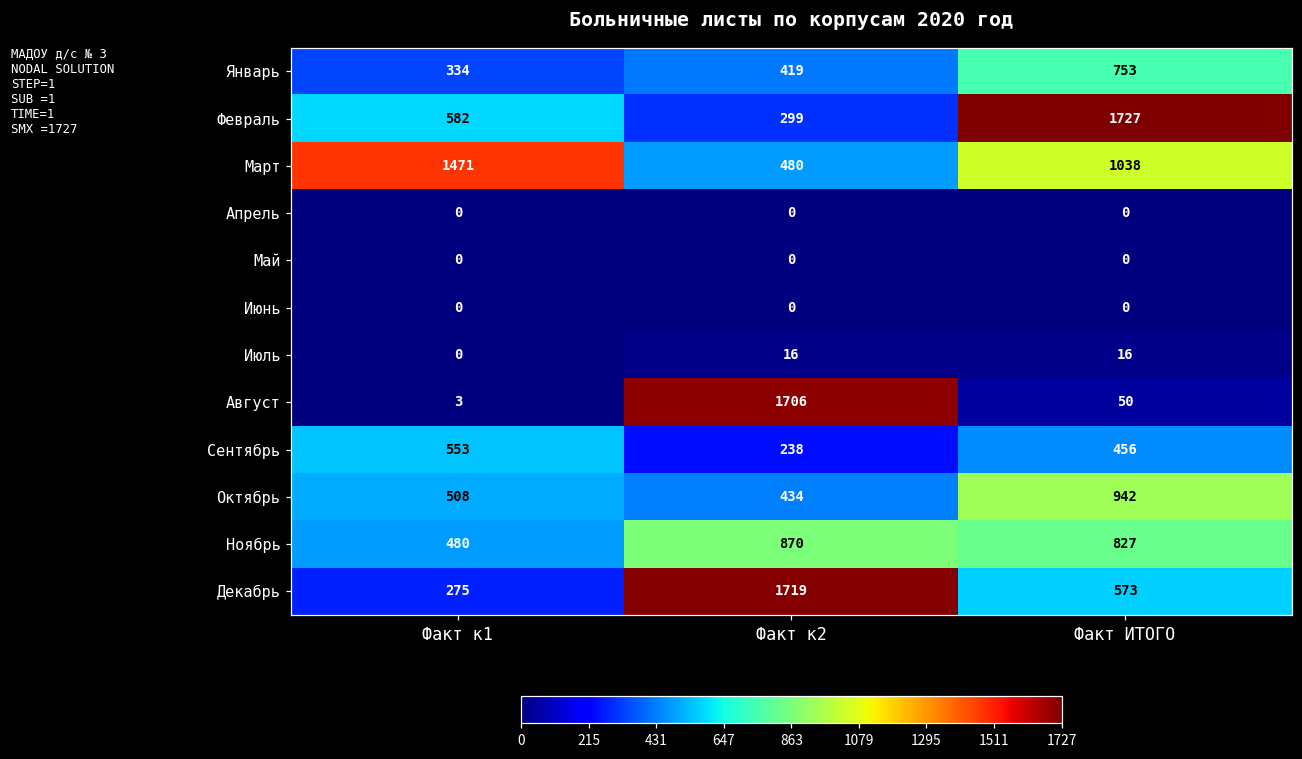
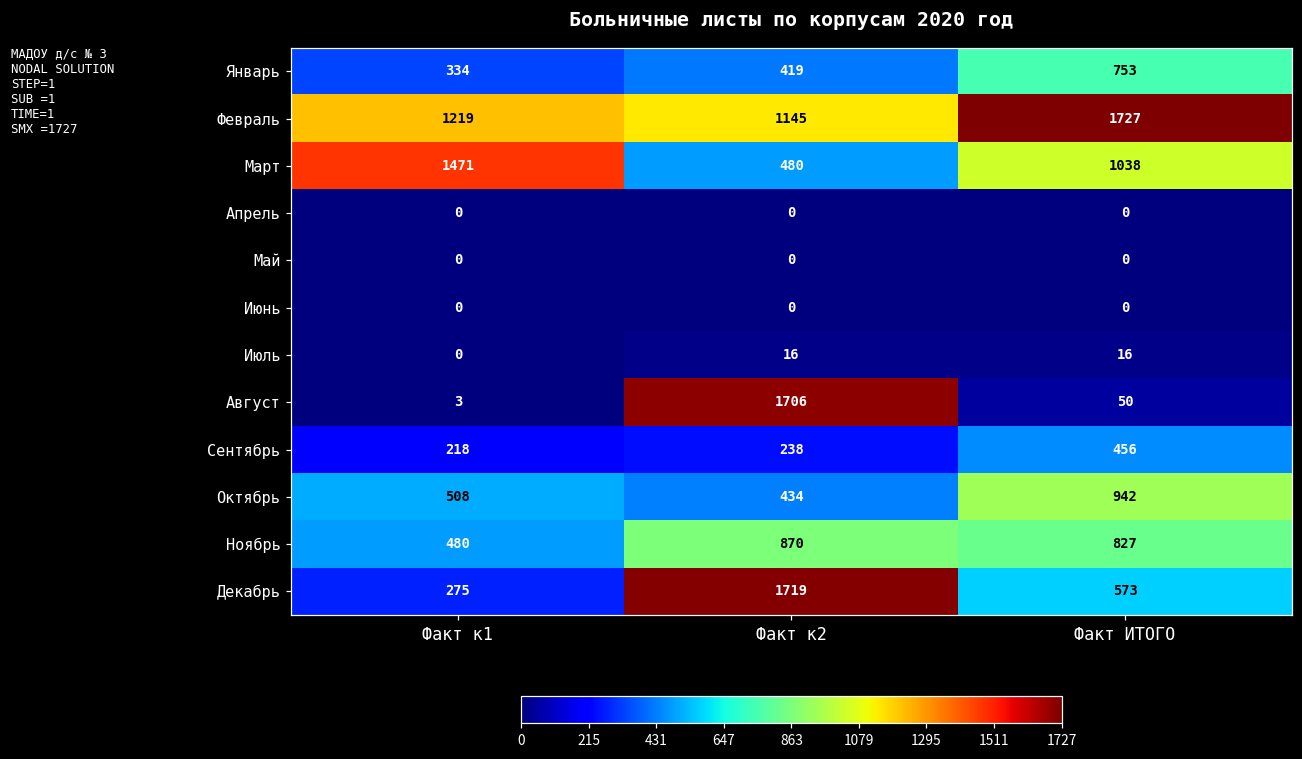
  {
    "Январь": {
      "Факт к1": 334,
      "Факт к2": 419,
      "Факт ИТОГО": 753
    },
    "Февраль": {
-     "Факт к1": 582,
-     "Факт к2": 299,
+     "Факт к1": 1219,
+     "Факт к2": 1145,
      "Факт ИТОГО": 1727
    },
    "Март": {
      "Факт к1": 1471,
      "Факт к2": 480,
      "Факт ИТОГО": 1038
    },
    "Апрель": {
      "Факт к1": 0,
      "Факт к2": 0,
      "Факт ИТОГО": 0
    },
    "Май": {
      "Факт к1": 0,
      "Факт к2": 0,
      "Факт ИТОГО": 0
    },
    "Июнь": {
      "Факт к1": 0,
      "Факт к2": 0,
      "Факт ИТОГО": 0
    },
    "Июль": {
      "Факт к1": 0,
      "Факт к2": 16,
      "Факт ИТОГО": 16
    },
    "Август": {
      "Факт к1": 3,
      "Факт к2": 1706,
      "Факт ИТОГО": 50
    },
    "Сентябрь": {
-     "Факт к1": 553,
+     "Факт к1": 218,
      "Факт к2": 238,
      "Факт ИТОГО": 456
    },
    "Октябрь": {
      "Факт к1": 508,
      "Факт к2": 434,
      "Факт ИТОГО": 942
    },
    "Ноябрь": {
      "Факт к1": 480,
      "Факт к2": 870,
      "Факт ИТОГО": 827
    },
    "Декабрь": {
      "Факт к1": 275,
      "Факт к2": 1719,
      "Факт ИТОГО": 573
    }
  }
